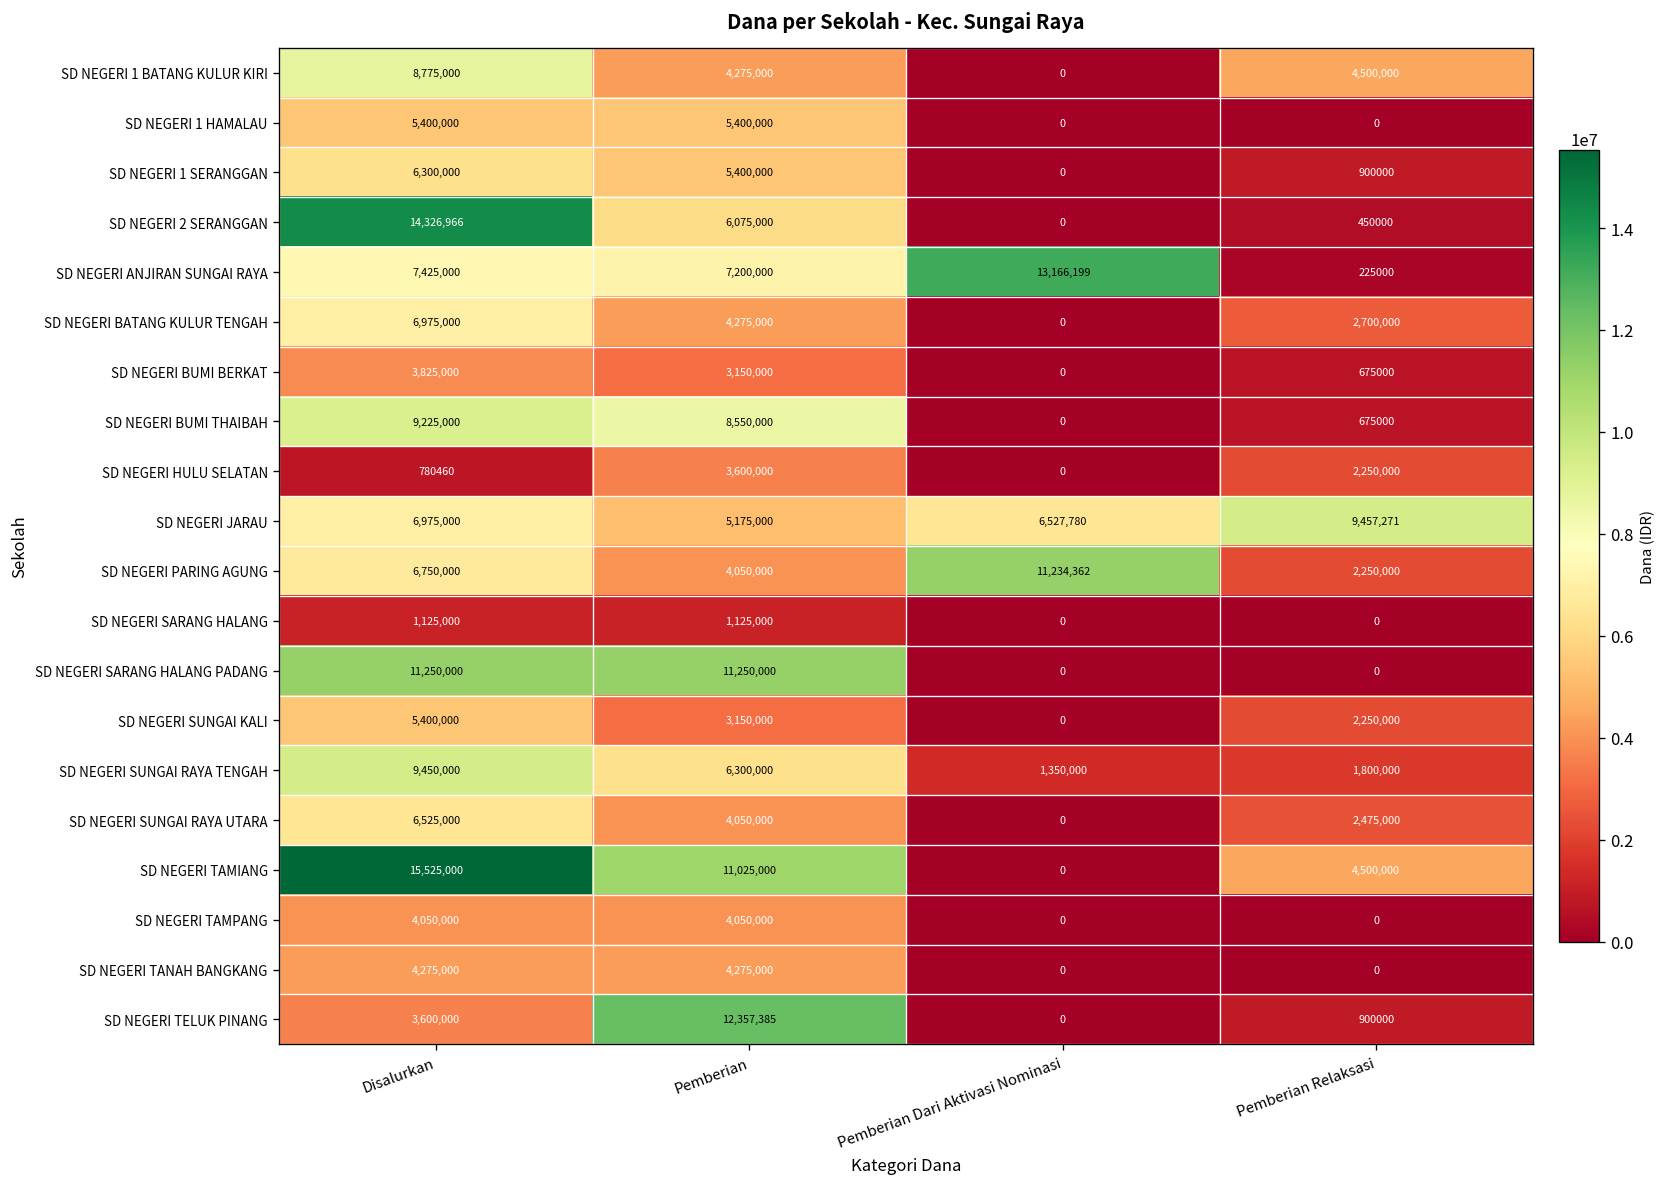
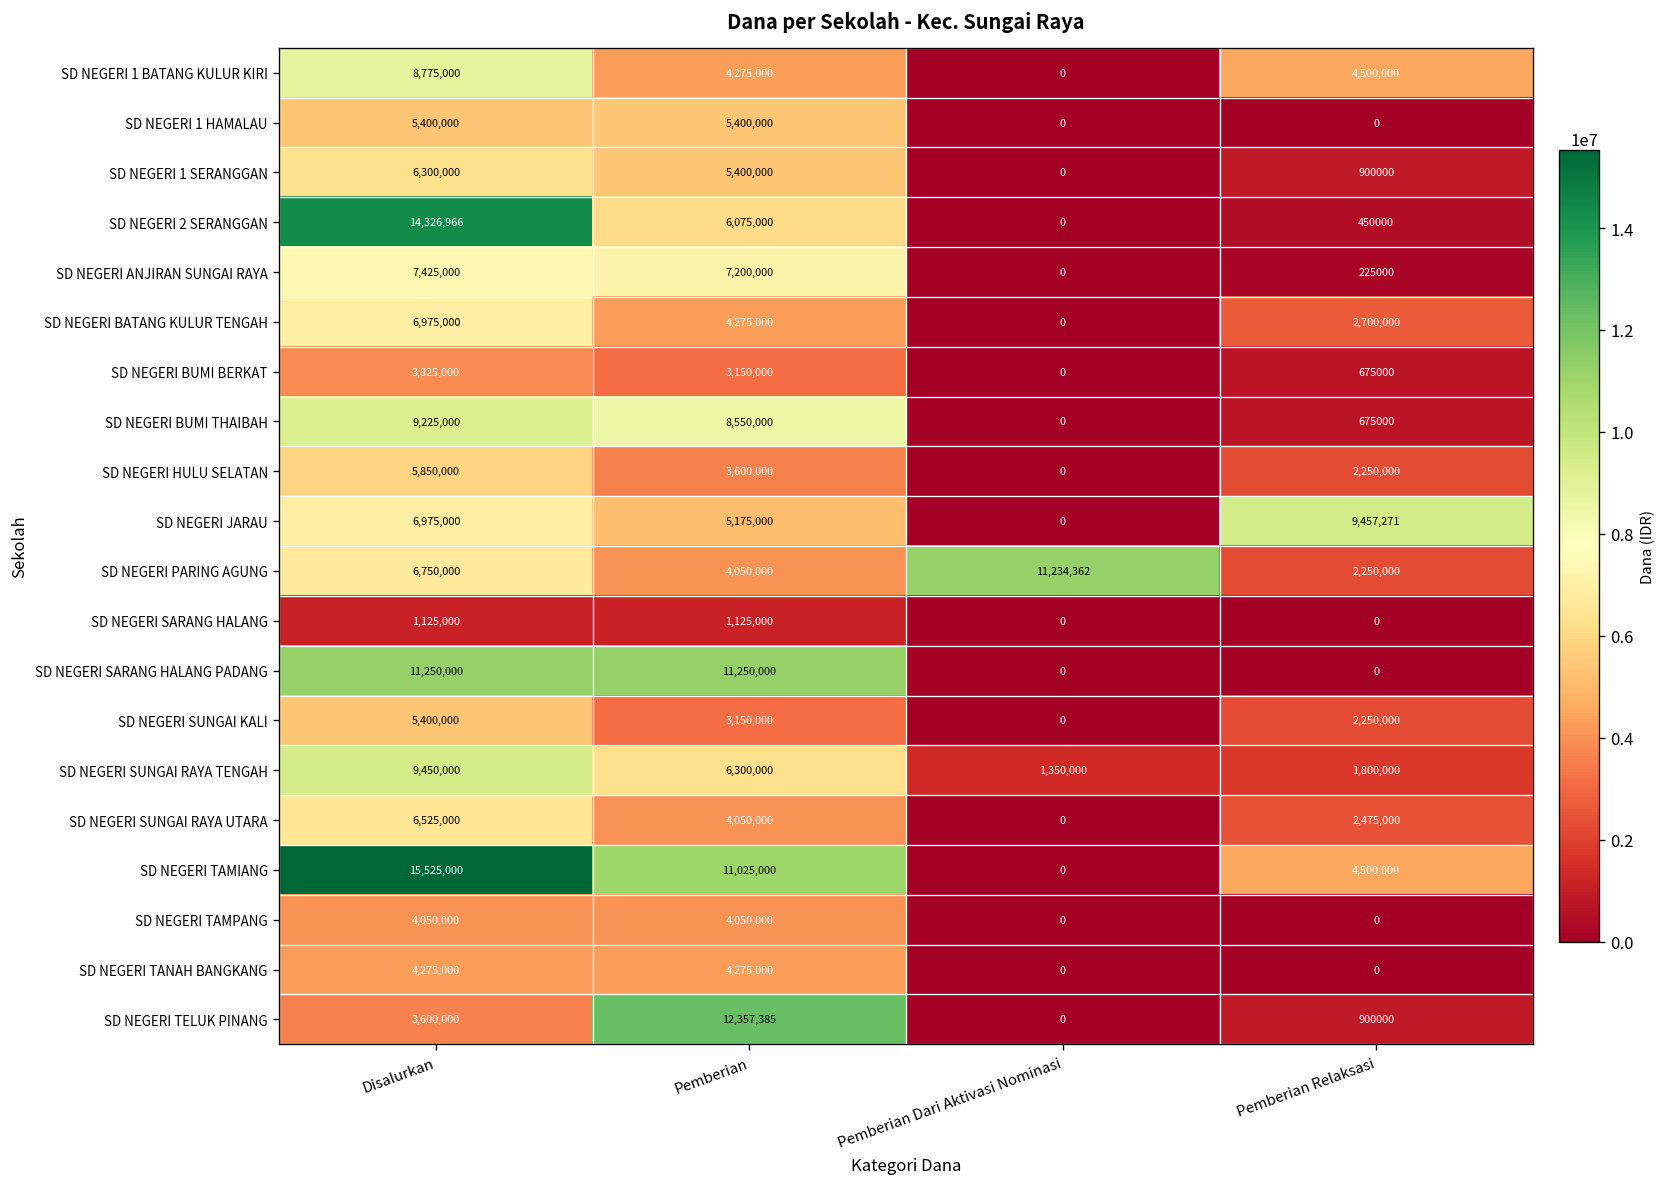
  {
    "SD NEGERI 1 BATANG KULUR KIRI": {
      "Disalurkan": "8,775,000",
      "Pemberian": "4,275,000",
      "Pemberian Dari Aktivasi Nominasi": "0",
      "Pemberian Relaksasi": "4,500,000"
    },
    "SD NEGERI 1 HAMALAU": {
      "Disalurkan": "5,400,000",
      "Pemberian": "5,400,000",
      "Pemberian Dari Aktivasi Nominasi": "0",
      "Pemberian Relaksasi": "0"
    },
    "SD NEGERI 1 SERANGGAN": {
      "Disalurkan": "6,300,000",
      "Pemberian": "5,400,000",
      "Pemberian Dari Aktivasi Nominasi": "0",
      "Pemberian Relaksasi": "900000"
    },
    "SD NEGERI 2 SERANGGAN": {
      "Disalurkan": "14,326,966",
      "Pemberian": "6,075,000",
      "Pemberian Dari Aktivasi Nominasi": "0",
      "Pemberian Relaksasi": "450000"
    },
    "SD NEGERI ANJIRAN SUNGAI RAYA": {
      "Disalurkan": "7,425,000",
      "Pemberian": "7,200,000",
-     "Pemberian Dari Aktivasi Nominasi": "13,166,199",
+     "Pemberian Dari Aktivasi Nominasi": "0",
      "Pemberian Relaksasi": "225000"
    },
    "SD NEGERI BATANG KULUR TENGAH": {
      "Disalurkan": "6,975,000",
      "Pemberian": "4,275,000",
      "Pemberian Dari Aktivasi Nominasi": "0",
      "Pemberian Relaksasi": "2,700,000"
    },
    "SD NEGERI BUMI BERKAT": {
      "Disalurkan": "3,825,000",
      "Pemberian": "3,150,000",
      "Pemberian Dari Aktivasi Nominasi": "0",
      "Pemberian Relaksasi": "675000"
    },
    "SD NEGERI BUMI THAIBAH": {
      "Disalurkan": "9,225,000",
      "Pemberian": "8,550,000",
      "Pemberian Dari Aktivasi Nominasi": "0",
      "Pemberian Relaksasi": "675000"
    },
    "SD NEGERI HULU SELATAN": {
-     "Disalurkan": "780460",
+     "Disalurkan": "5,850,000",
      "Pemberian": "3,600,000",
      "Pemberian Dari Aktivasi Nominasi": "0",
      "Pemberian Relaksasi": "2,250,000"
    },
    "SD NEGERI JARAU": {
      "Disalurkan": "6,975,000",
      "Pemberian": "5,175,000",
-     "Pemberian Dari Aktivasi Nominasi": "6,527,780",
+     "Pemberian Dari Aktivasi Nominasi": "0",
      "Pemberian Relaksasi": "9,457,271"
    },
    "SD NEGERI PARING AGUNG": {
      "Disalurkan": "6,750,000",
      "Pemberian": "4,050,000",
      "Pemberian Dari Aktivasi Nominasi": "11,234,362",
      "Pemberian Relaksasi": "2,250,000"
    },
    "SD NEGERI SARANG HALANG": {
      "Disalurkan": "1,125,000",
      "Pemberian": "1,125,000",
      "Pemberian Dari Aktivasi Nominasi": "0",
      "Pemberian Relaksasi": "0"
    },
    "SD NEGERI SARANG HALANG PADANG": {
      "Disalurkan": "11,250,000",
      "Pemberian": "11,250,000",
      "Pemberian Dari Aktivasi Nominasi": "0",
      "Pemberian Relaksasi": "0"
    },
    "SD NEGERI SUNGAI KALI": {
      "Disalurkan": "5,400,000",
      "Pemberian": "3,150,000",
      "Pemberian Dari Aktivasi Nominasi": "0",
      "Pemberian Relaksasi": "2,250,000"
    },
    "SD NEGERI SUNGAI RAYA TENGAH": {
      "Disalurkan": "9,450,000",
      "Pemberian": "6,300,000",
      "Pemberian Dari Aktivasi Nominasi": "1,350,000",
      "Pemberian Relaksasi": "1,800,000"
    },
    "SD NEGERI SUNGAI RAYA UTARA": {
      "Disalurkan": "6,525,000",
      "Pemberian": "4,050,000",
      "Pemberian Dari Aktivasi Nominasi": "0",
      "Pemberian Relaksasi": "2,475,000"
    },
    "SD NEGERI TAMIANG": {
      "Disalurkan": "15,525,000",
      "Pemberian": "11,025,000",
      "Pemberian Dari Aktivasi Nominasi": "0",
      "Pemberian Relaksasi": "4,500,000"
    },
    "SD NEGERI TAMPANG": {
      "Disalurkan": "4,050,000",
      "Pemberian": "4,050,000",
      "Pemberian Dari Aktivasi Nominasi": "0",
      "Pemberian Relaksasi": "0"
    },
    "SD NEGERI TANAH BANGKANG": {
      "Disalurkan": "4,275,000",
      "Pemberian": "4,275,000",
      "Pemberian Dari Aktivasi Nominasi": "0",
      "Pemberian Relaksasi": "0"
    },
    "SD NEGERI TELUK PINANG": {
      "Disalurkan": "3,600,000",
      "Pemberian": "12,357,385",
      "Pemberian Dari Aktivasi Nominasi": "0",
      "Pemberian Relaksasi": "900000"
    }
  }
